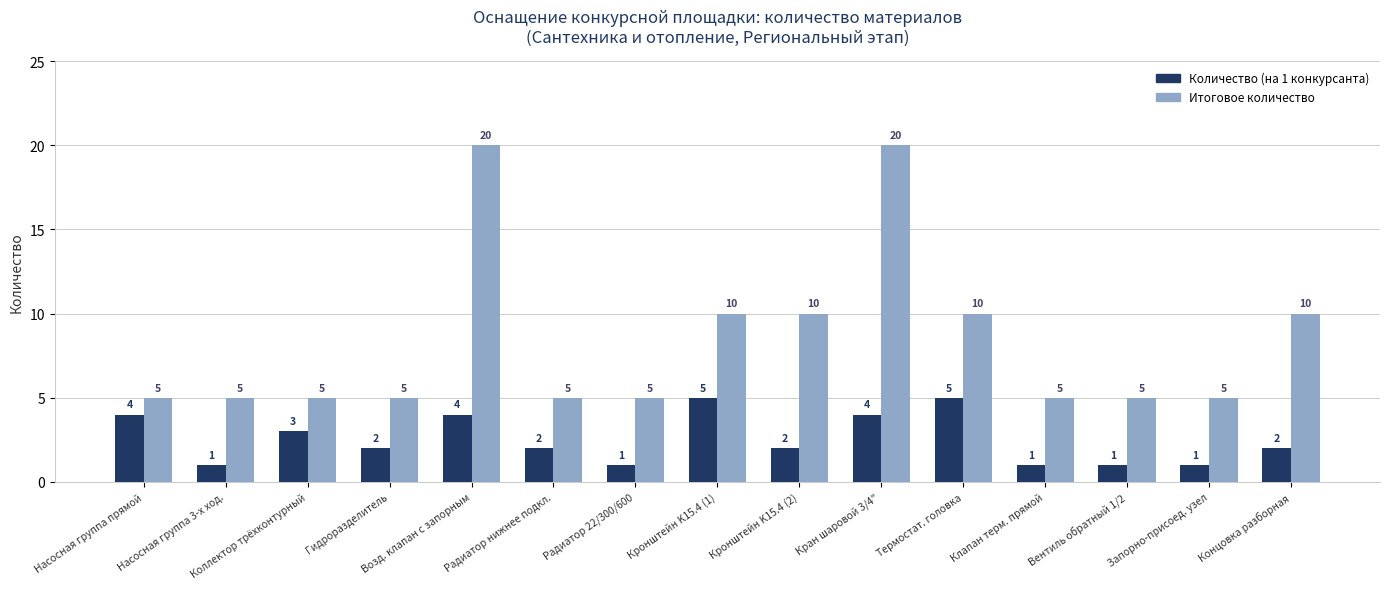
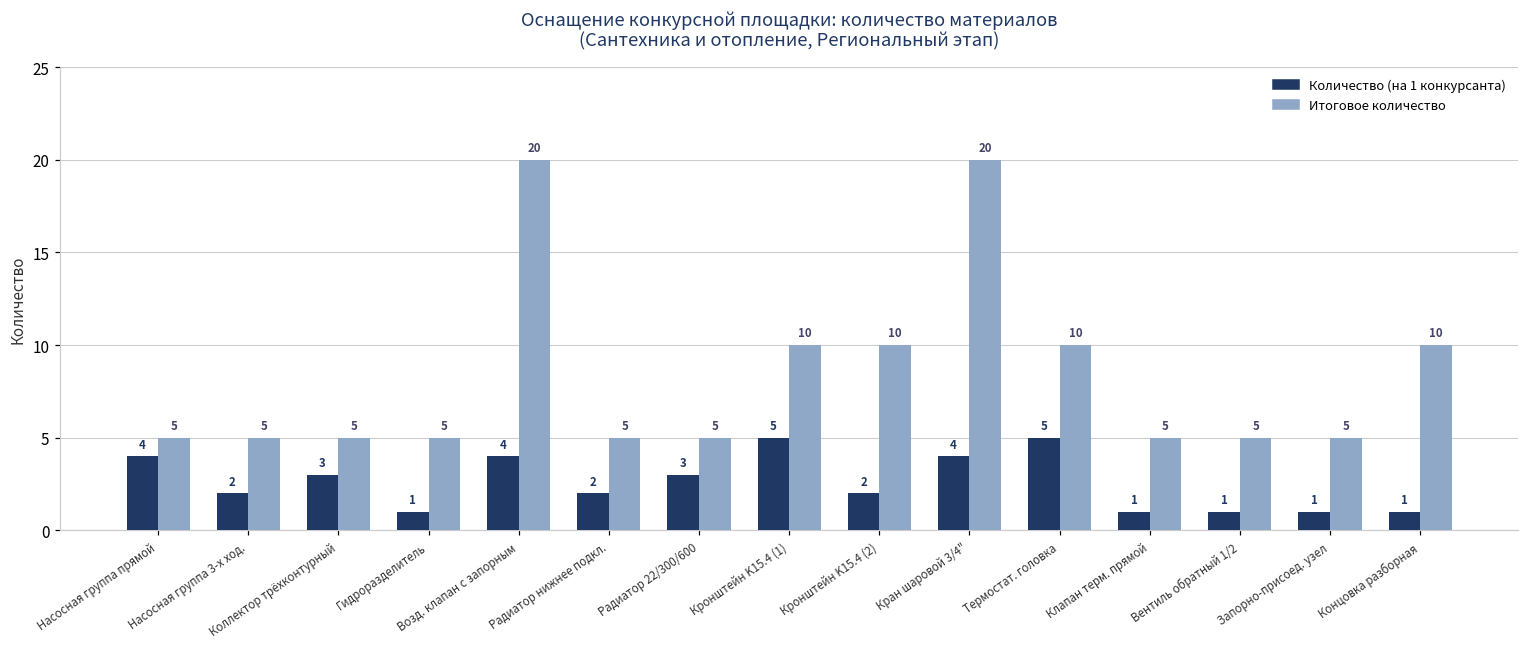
  {
    "Количество (на 1 конкурсанта)": {
      "Насосная группа прямой": 4,
-     "Насосная группа 3-х ход.": 1,
+     "Насосная группа 3-х ход.": 2,
      "Коллектор трёхконтурный": 3,
-     "Гидроразделитель": 2,
+     "Гидроразделитель": 1,
      "Возд. клапан с запорным": 4,
      "Радиатор нижнее подкл.": 2,
-     "Радиатор 22/300/600": 1,
+     "Радиатор 22/300/600": 3,
      "Кронштейн K15.4 (1)": 5,
      "Кронштейн K15.4 (2)": 2,
      "Кран шаровой 3/4\"": 4,
      "Термостат. головка": 5,
      "Клапан терм. прямой": 1,
      "Вентиль обратный 1/2": 1,
      "Запорно-присоед. узел": 1,
-     "Концовка разборная": 2
+     "Концовка разборная": 1
    },
    "Итоговое количество": {
      "Насосная группа прямой": 5,
      "Насосная группа 3-х ход.": 5,
      "Коллектор трёхконтурный": 5,
      "Гидроразделитель": 5,
      "Возд. клапан с запорным": 20,
      "Радиатор нижнее подкл.": 5,
      "Радиатор 22/300/600": 5,
      "Кронштейн K15.4 (1)": 10,
      "Кронштейн K15.4 (2)": 10,
      "Кран шаровой 3/4\"": 20,
      "Термостат. головка": 10,
      "Клапан терм. прямой": 5,
      "Вентиль обратный 1/2": 5,
      "Запорно-присоед. узел": 5,
      "Концовка разборная": 10
    }
  }
